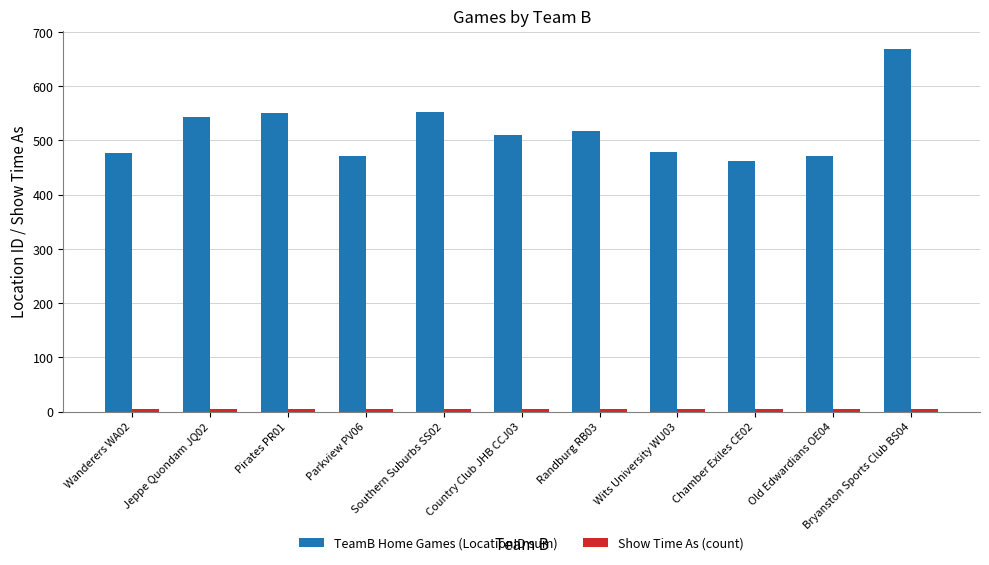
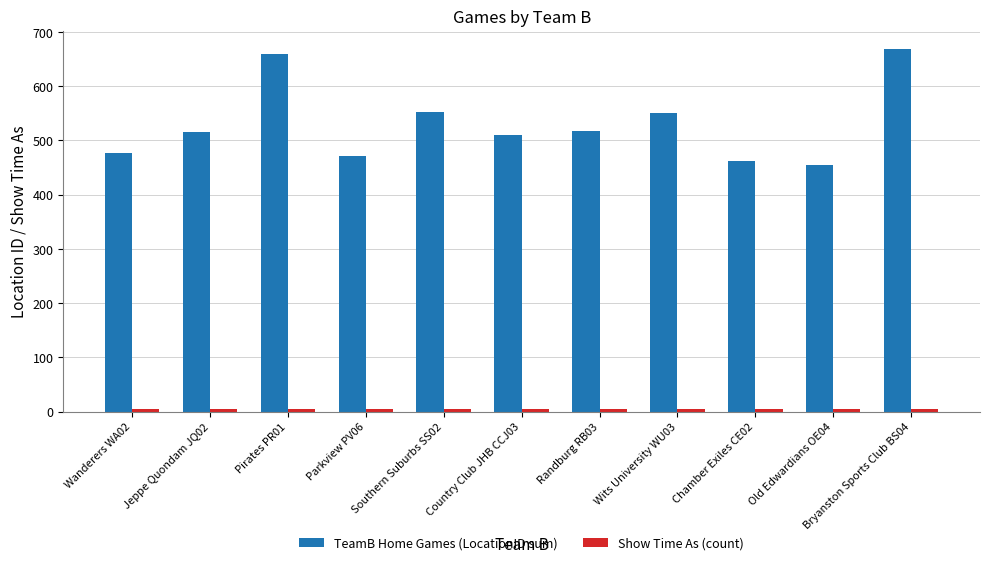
  {
    "TeamB Home Games (LocationID sum)": {
      "Wanderers WA02": 480,
-     "Jeppe Quondam JQ02": 540,
-     "Pirates PR01": 550,
+     "Jeppe Quondam JQ02": 520,
+     "Pirates PR01": 660,
      "Parkview PV06": 470,
      "Southern Suburbs SS02": 550,
      "Country Club JHB CCJ03": 510,
      "Randburg RB03": 520,
-     "Wits University WU03": 480,
+     "Wits University WU03": 550,
      "Chamber Exiles CE02": 460,
-     "Old Edwardians OE04": 470,
+     "Old Edwardians OE04": 450,
      "Bryanston Sports Club BS04": 670
    }
  }
